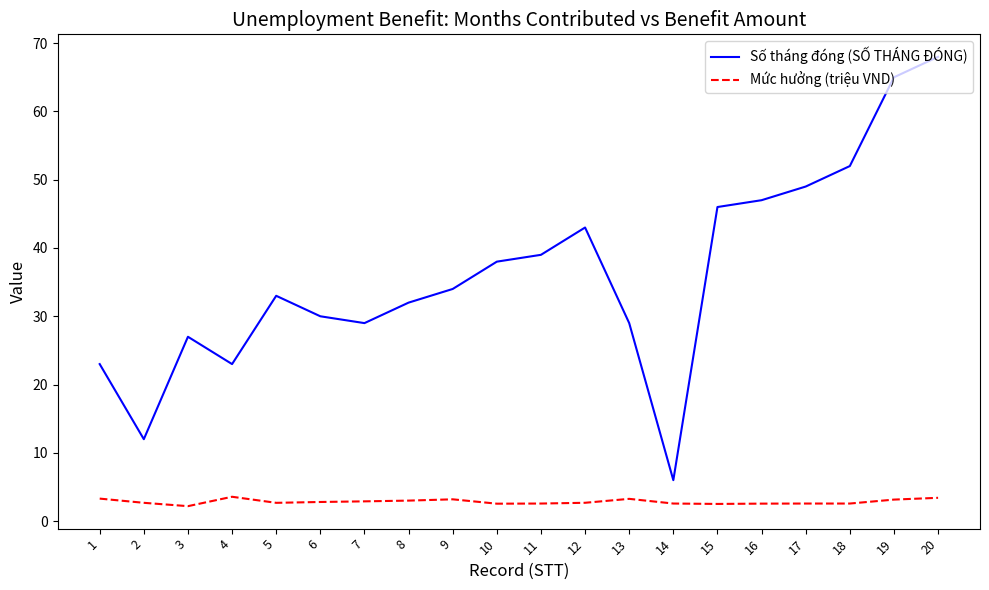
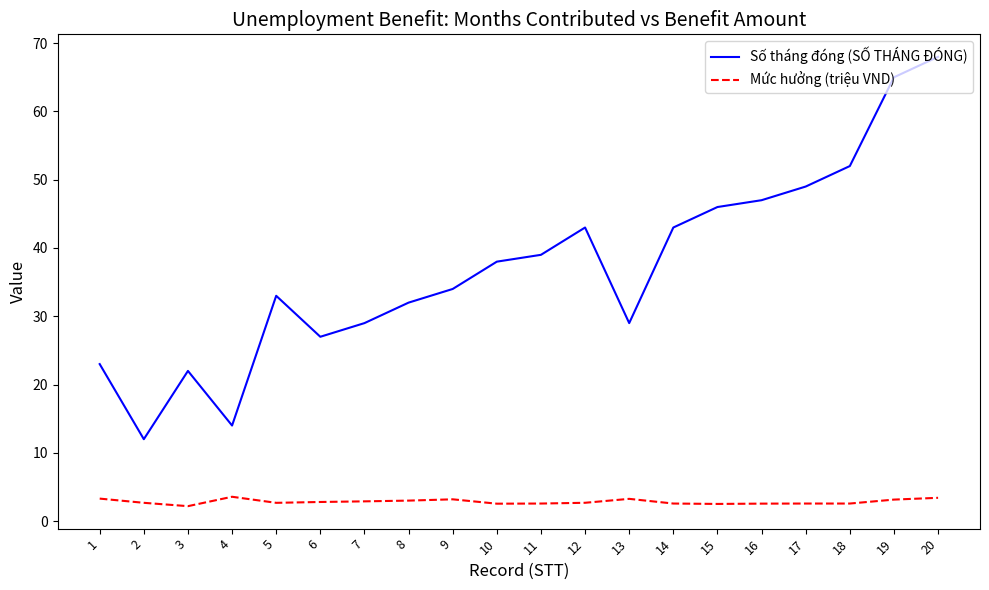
  {
    "Số tháng đóng (SỐ THÁNG ĐÓNG)": {
      "1": 23,
      "2": 12,
-     "3": 27,
-     "4": 23,
+     "3": 22,
+     "4": 14,
      "5": 33,
-     "6": 30,
+     "6": 27,
      "7": 29,
      "8": 32,
      "9": 34,
      "10": 38,
      "11": 39,
      "12": 43,
      "13": 29,
-     "14": 6,
+     "14": 43,
      "15": 46,
      "16": 47,
      "17": 49,
      "18": 52
    },
    "Mức hưởng (triệu VND)": {
      "1": 3,
      "2": 3,
      "3": 2,
      "4": 4,
      "5": 3,
      "6": 3,
      "7": 3,
      "8": 3,
      "9": 3,
      "10": 3,
      "11": 3,
      "12": 3,
      "13": 3,
      "14": 3,
      "15": 3,
      "16": 3,
      "17": 3,
      "18": 3,
      "19": 3,
      "20": 3
    }
  }
